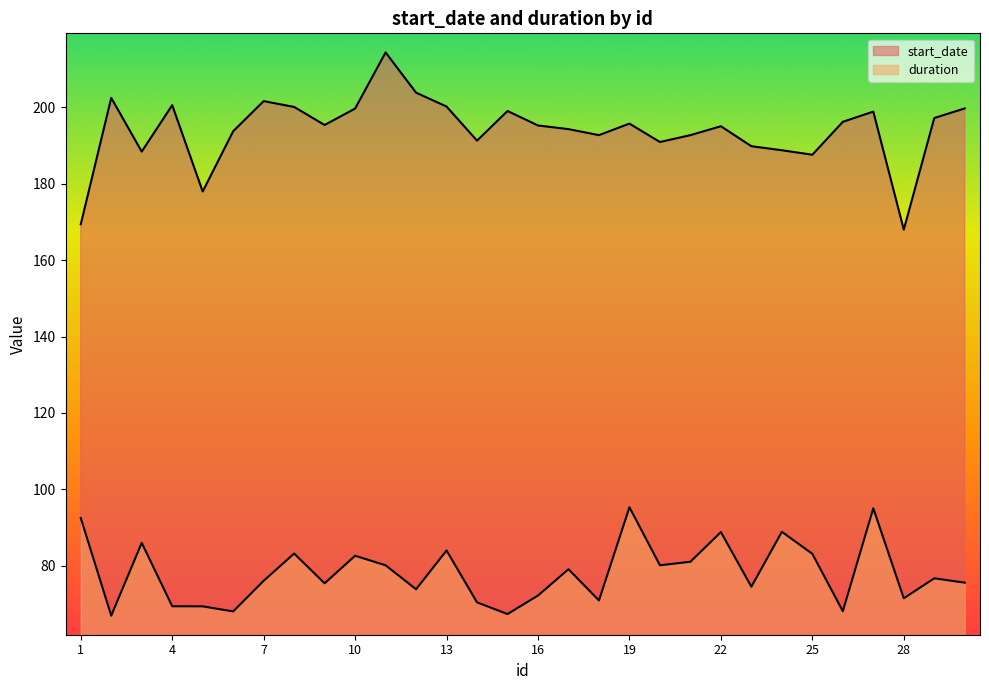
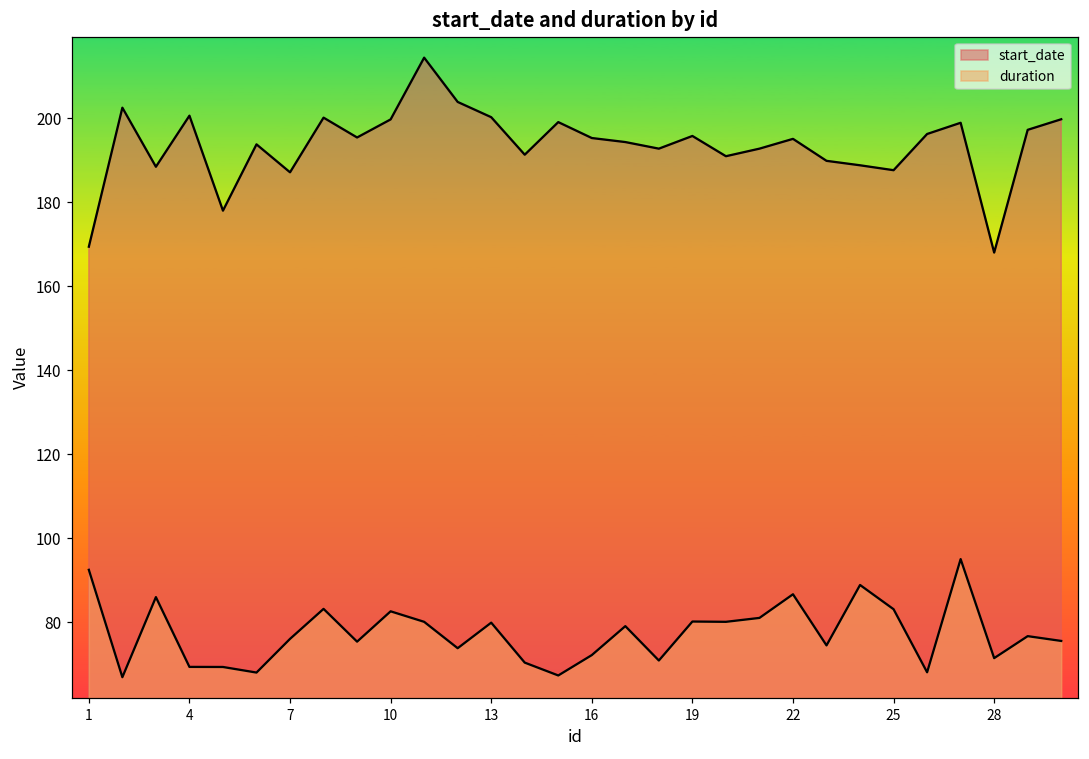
  {
    "start_date": {
      "1": 169,
      "4": 201,
-     "7": 202,
+     "7": 187,
      "10": 200,
      "13": 200,
      "16": 195,
      "19": 196,
      "22": 195,
      "25": 188,
      "28": 168
    },
    "duration": {
      "1": 92,
      "4": 69,
      "7": 76,
      "10": 83,
-     "13": 84,
+     "13": 80,
      "16": 72,
-     "19": 95,
-     "22": 89,
+     "19": 80,
+     "22": 87,
      "25": 83,
      "28": 71
    }
  }
